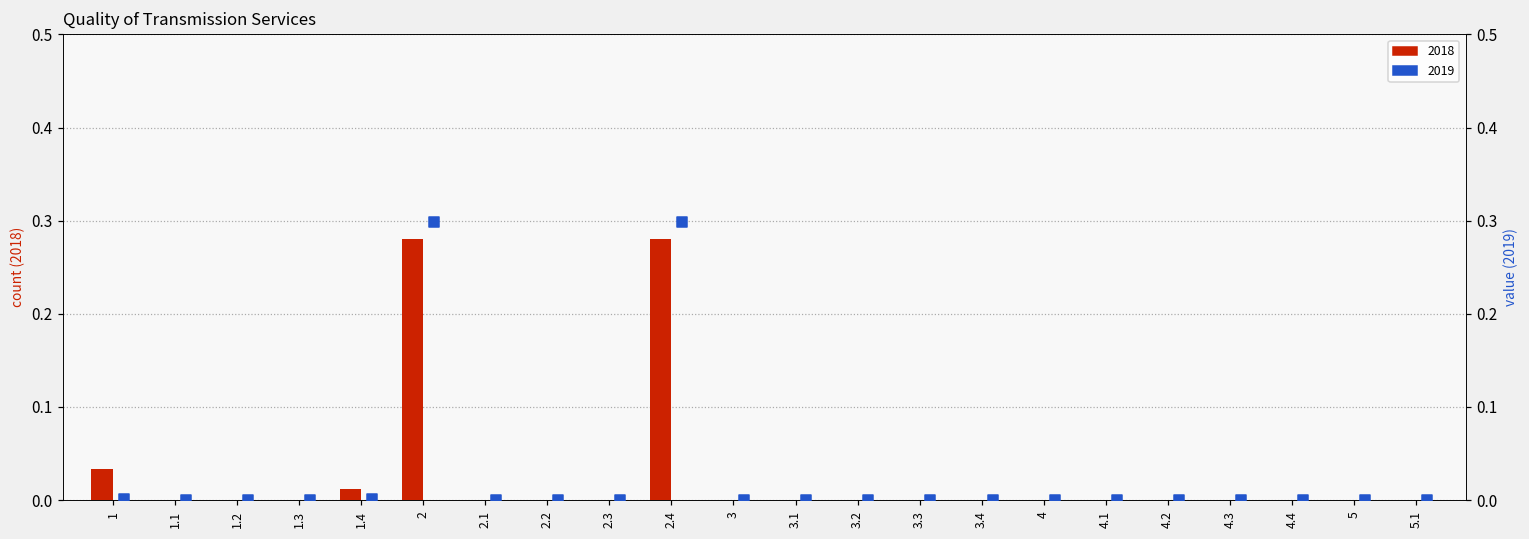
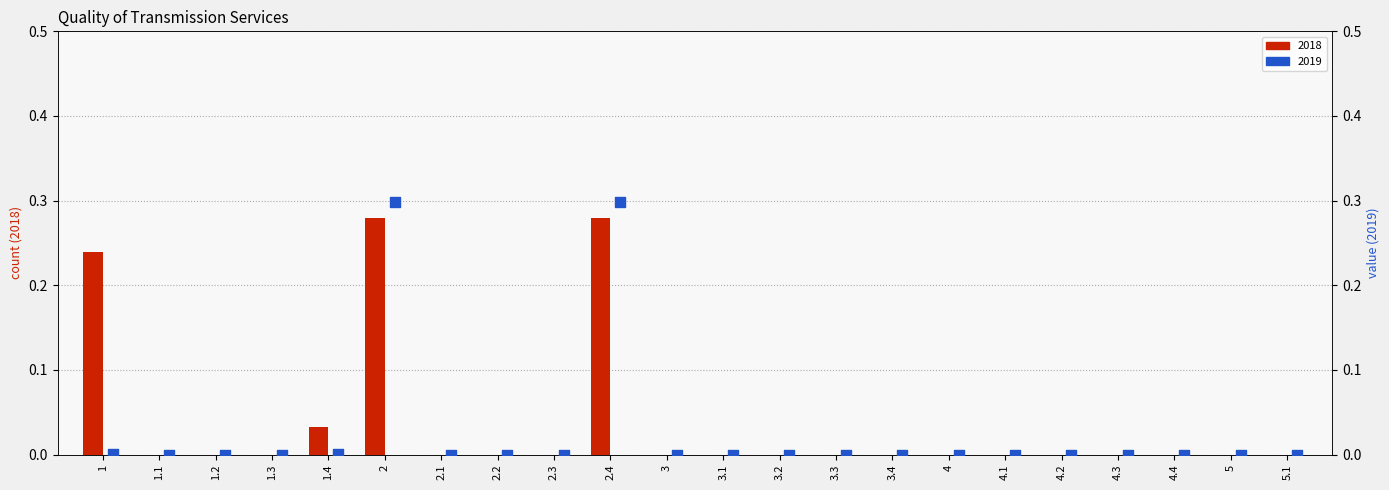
  {
    "2018": {
-     "1": 0.03,
+     "1": 0.24,
      "1.1": 0.00,
      "1.2": 0.00,
      "1.3": 0.00,
-     "1.4": 0.01,
+     "1.4": 0.03,
      "2": 0.28,
      "2.1": 0.00,
      "2.2": 0.00,
      "2.3": 0.00,
      "2.4": 0.28,
      "3": 0.00,
      "3.1": 0.00,
      "3.2": 0.00,
      "3.3": 0.00,
      "3.4": 0.00,
      "4": 0.00,
      "4.1": 0.00,
      "4.2": 0.00,
      "4.3": 0.00,
      "4.4": 0.00,
      "5": 0.00,
      "5.1": 0.00
    }
  }
